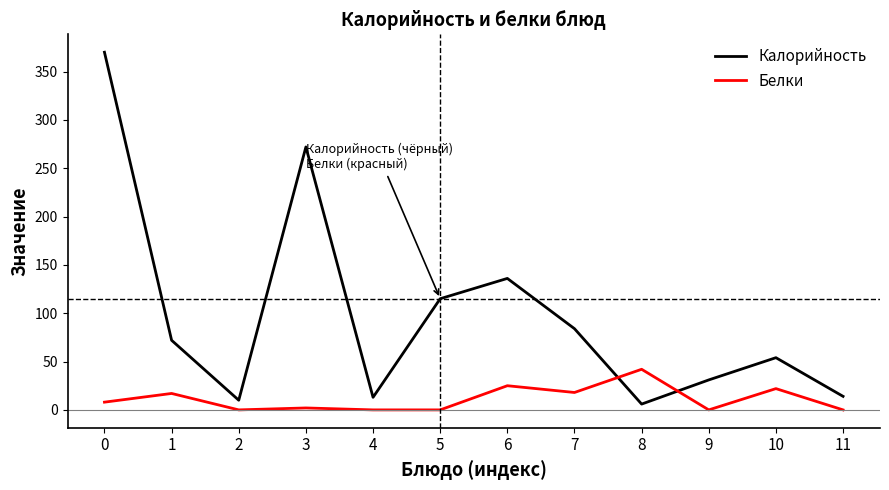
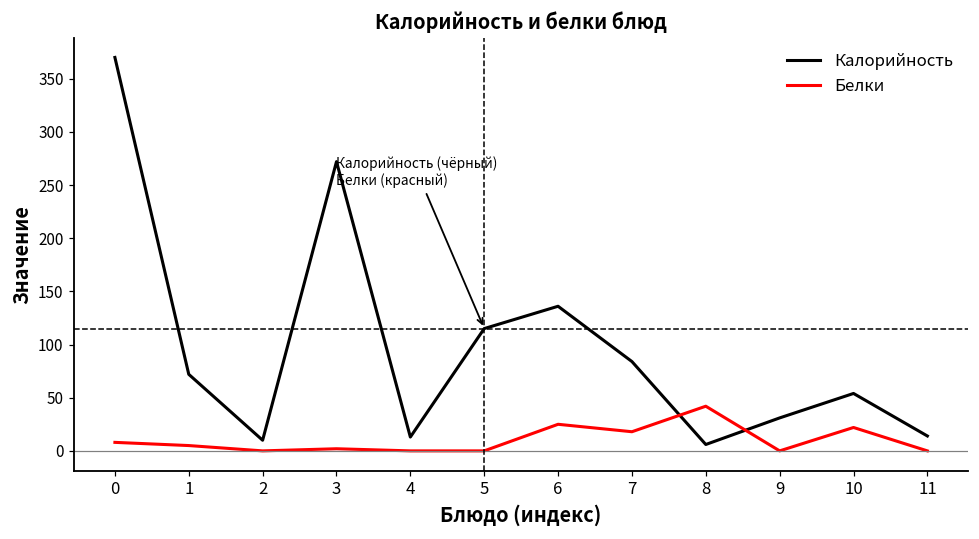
  {
    "Калорийность": {
      "0": 370,
      "1": 70,
      "2": 10,
      "3": 270,
      "4": 10,
      "5": 120,
      "6": 140,
      "7": 80,
      "8": 10,
      "9": 30,
      "10": 50,
      "11": 10
    },
    "Белки": {
      "0": 10,
-     "1": 20,
+     "1": 10,
      "2": 0,
      "3": 0,
      "4": 0,
      "5": 0,
      "6": 30,
      "7": 20,
      "8": 40,
      "9": 0,
      "10": 20,
      "11": 0
    }
  }
